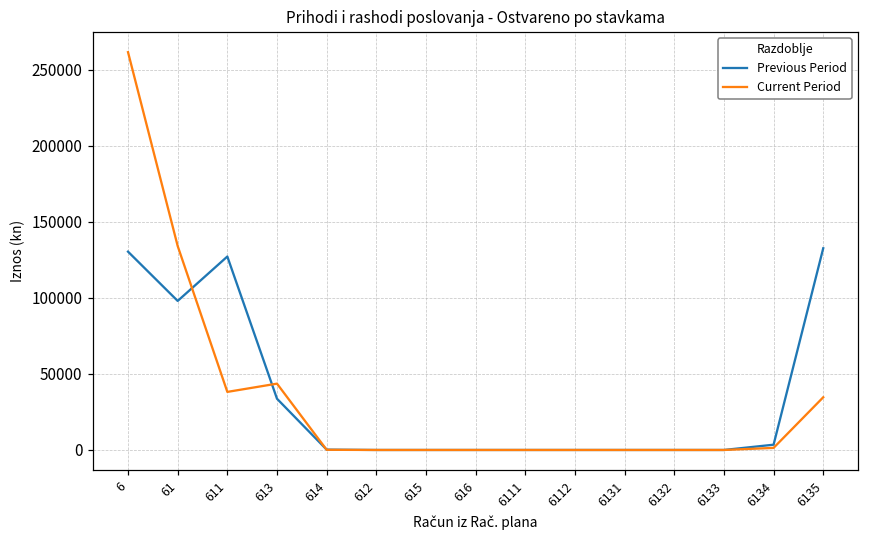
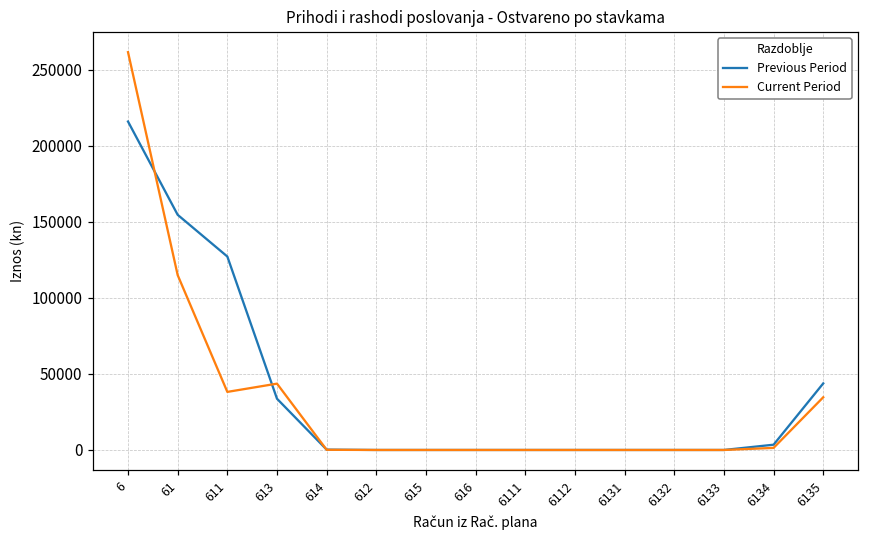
  {
    "Previous Period": {
-     "6": 130000,
-     "61": 98000,
+     "6": 216000,
+     "61": 155000,
      "611": 127000,
      "613": 34000,
      "6134": 3000,
-     "6135": 133000
+     "6135": 44000
    },
    "Current Period": {
      "6": 262000,
-     "61": 134000,
+     "61": 115000,
      "611": 38000,
      "613": 44000,
      "6134": 1000,
      "6135": 35000
    }
  }
